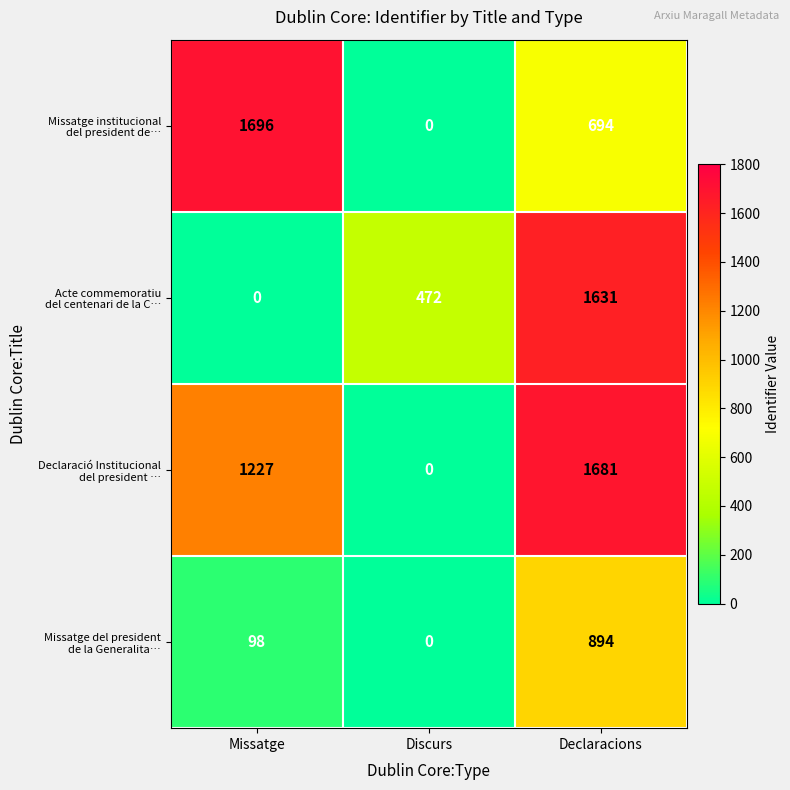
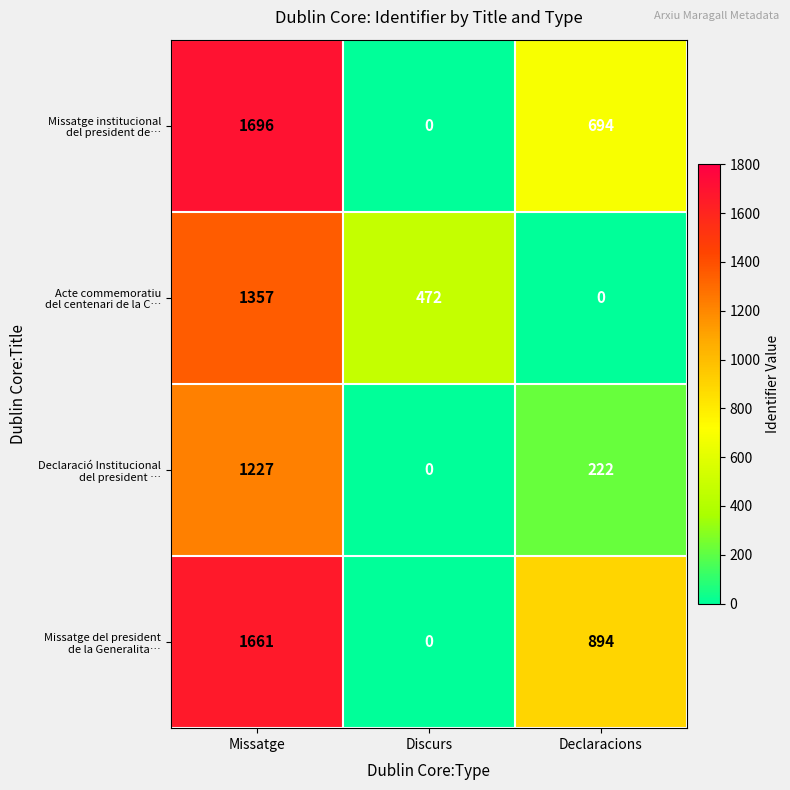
  {
    "Missatge institucional del president de…": {
      "Missatge": 1696,
      "Discurs": 0,
      "Declaracions": 694
    },
    "Acte commemoratiu del centenari de la C…": {
-     "Missatge": 0,
+     "Missatge": 1357,
      "Discurs": 472,
-     "Declaracions": 1631
+     "Declaracions": 0
    },
    "Declaració Institucional del president …": {
      "Missatge": 1227,
      "Discurs": 0,
-     "Declaracions": 1681
+     "Declaracions": 222
    },
    "Missatge del president de la Generalita…": {
-     "Missatge": 98,
+     "Missatge": 1661,
      "Discurs": 0,
      "Declaracions": 894
    }
  }
